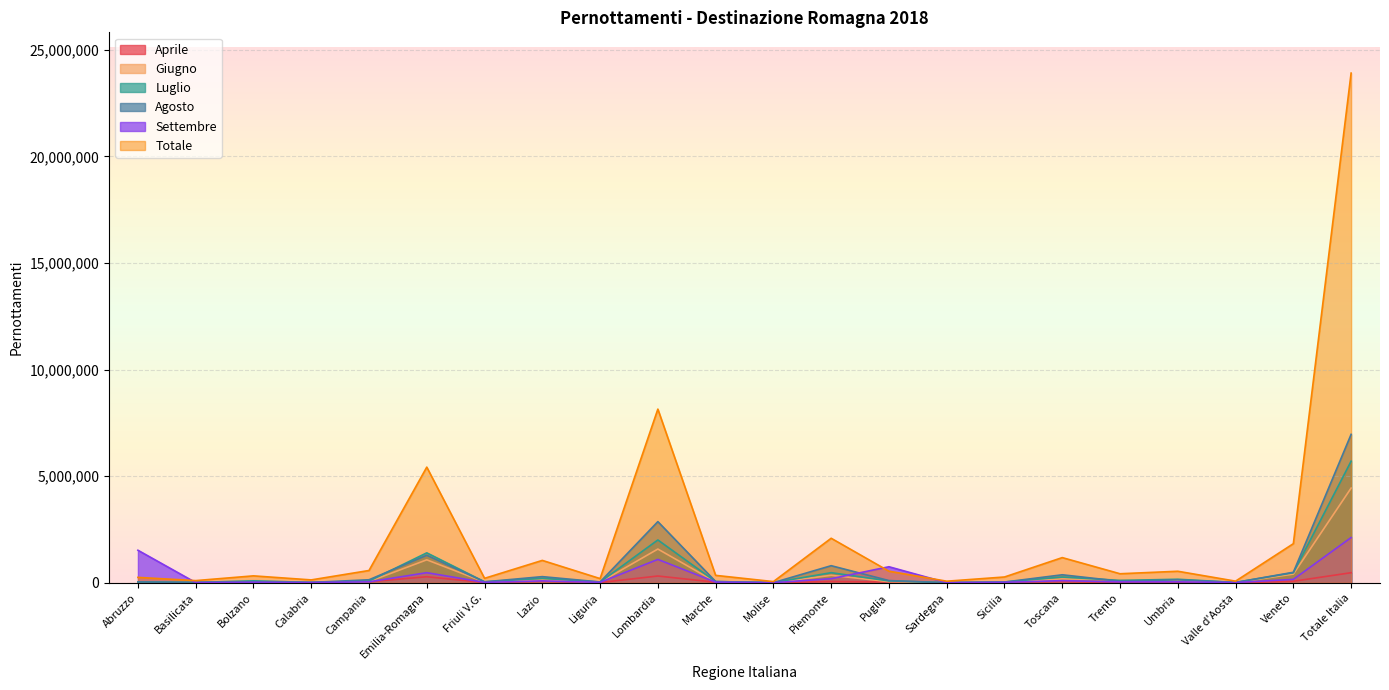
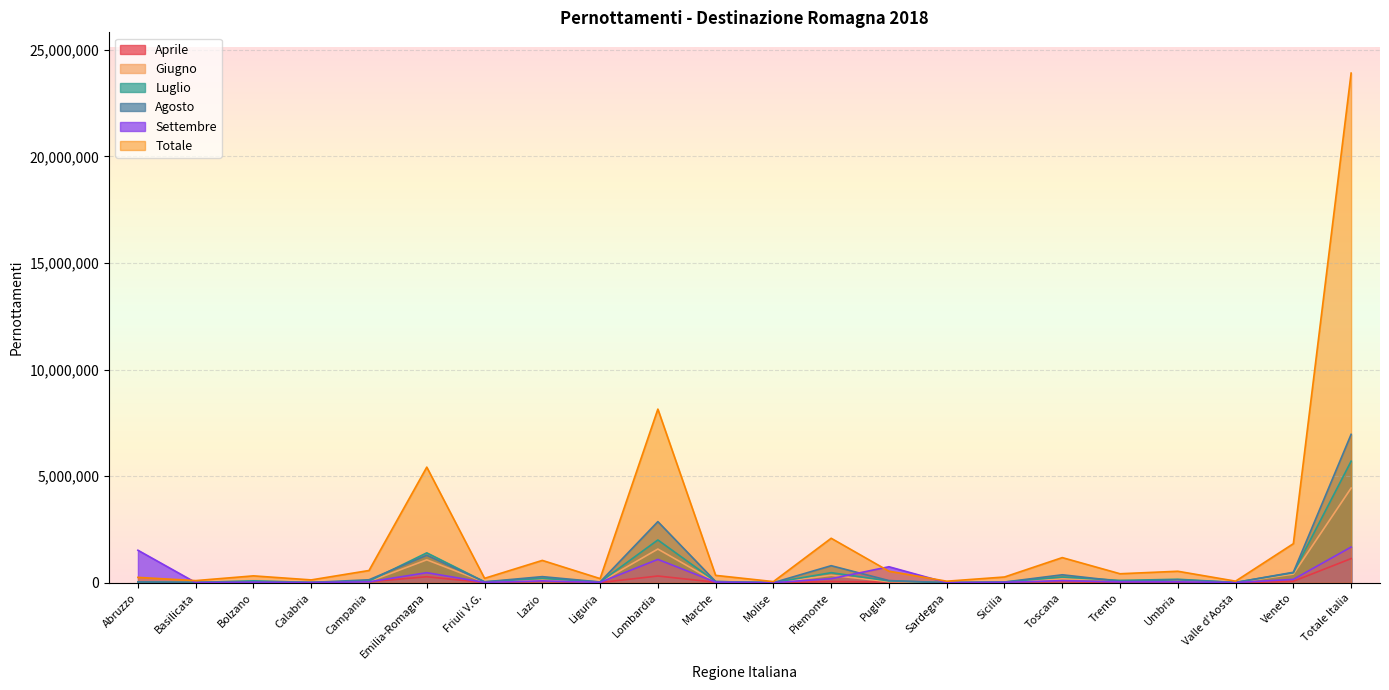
  {
    "Aprile": {
      "Emilia-Romagna": "300,000",
      "Lombardia": "300,000",
      "Piemonte": "100,000",
-     "Totale Italia": "500,000"
+     "Totale Italia": "1,100,000"
    },
    "Settembre": {
      "Abruzzo": "1,500,000",
      "Emilia-Romagna": "500,000",
      "Lombardia": "1,100,000",
      "Piemonte": "200,000",
      "Puglia": "800,000",
-     "Totale Italia": "2,100,000"
+     "Totale Italia": "1,700,000"
    }
  }
